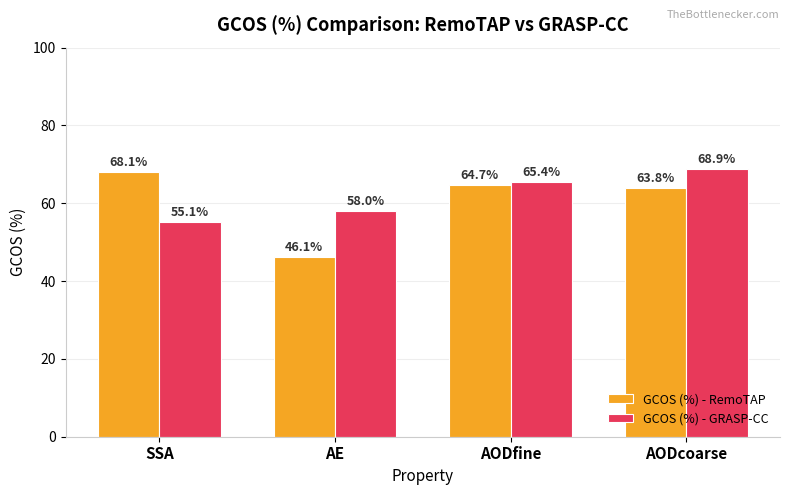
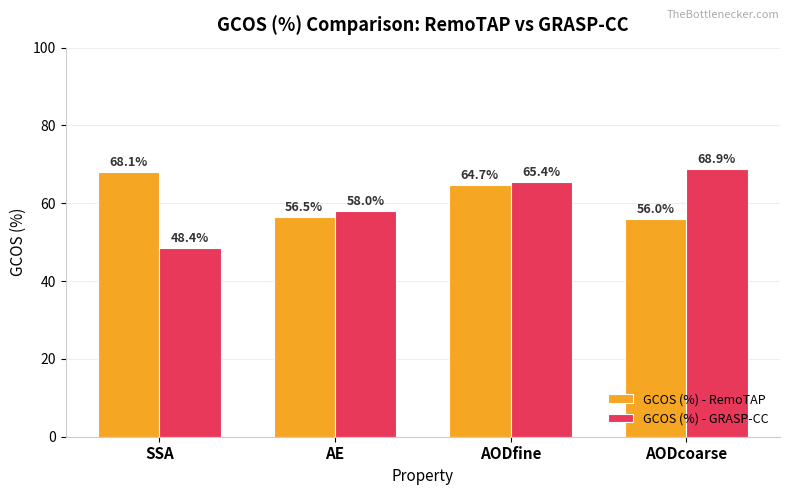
  {
    "GCOS (%) - RemoTAP": {
      "SSA": "68.1%",
-     "AE": "46.1%",
+     "AE": "56.5%",
      "AODfine": "64.7%",
-     "AODcoarse": "63.8%"
+     "AODcoarse": "56.0%"
    },
    "GCOS (%) - GRASP-CC": {
-     "SSA": "55.1%",
+     "SSA": "48.4%",
      "AE": "58.0%",
      "AODfine": "65.4%",
      "AODcoarse": "68.9%"
    }
  }
